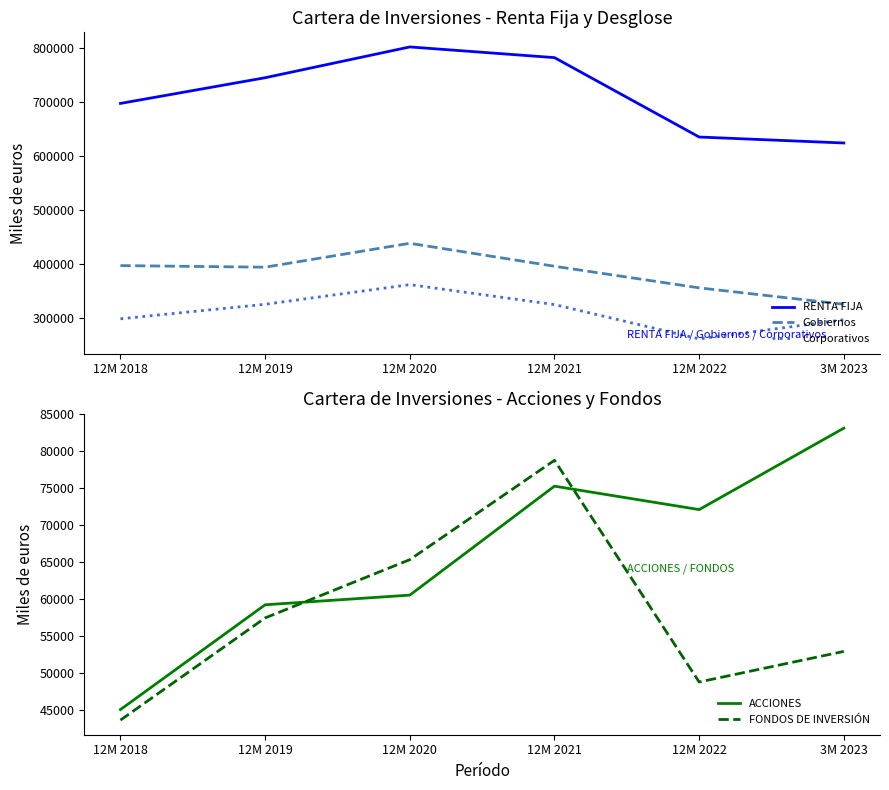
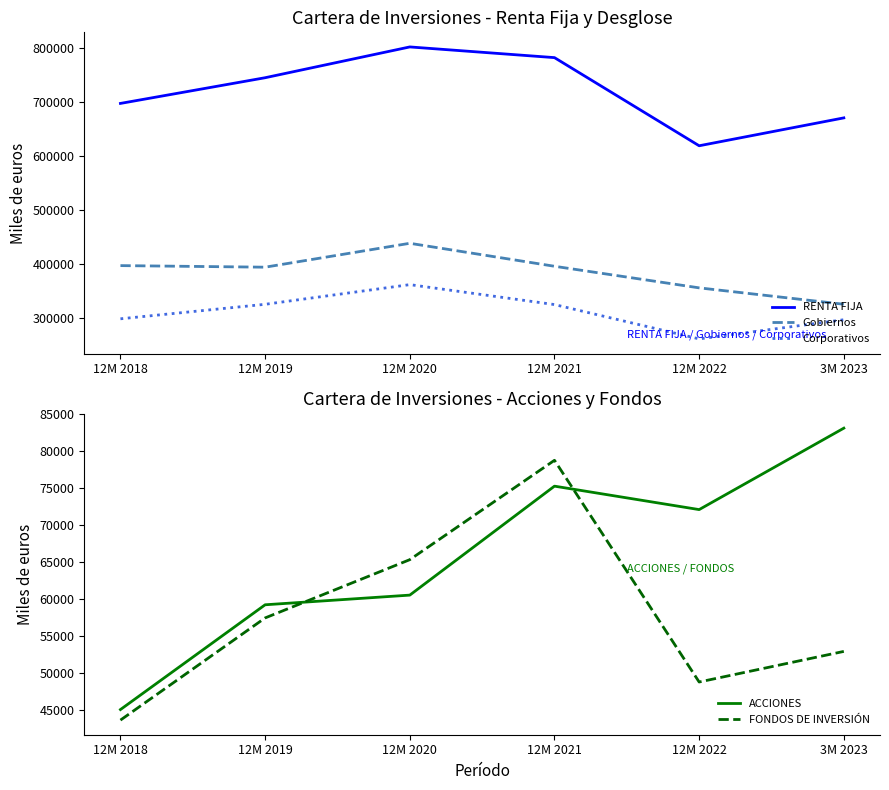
  {
    "Cartera de Inversiones - Renta Fija y Desglose": {
      "RENTA FIJA": {
        "12M 2018": 700000,
        "12M 2019": 740000,
        "12M 2020": 800000,
        "12M 2021": 780000,
-       "12M 2022": 630000,
-       "3M 2023": 620000
+       "12M 2022": 620000,
+       "3M 2023": 670000
      }
    }
  }
